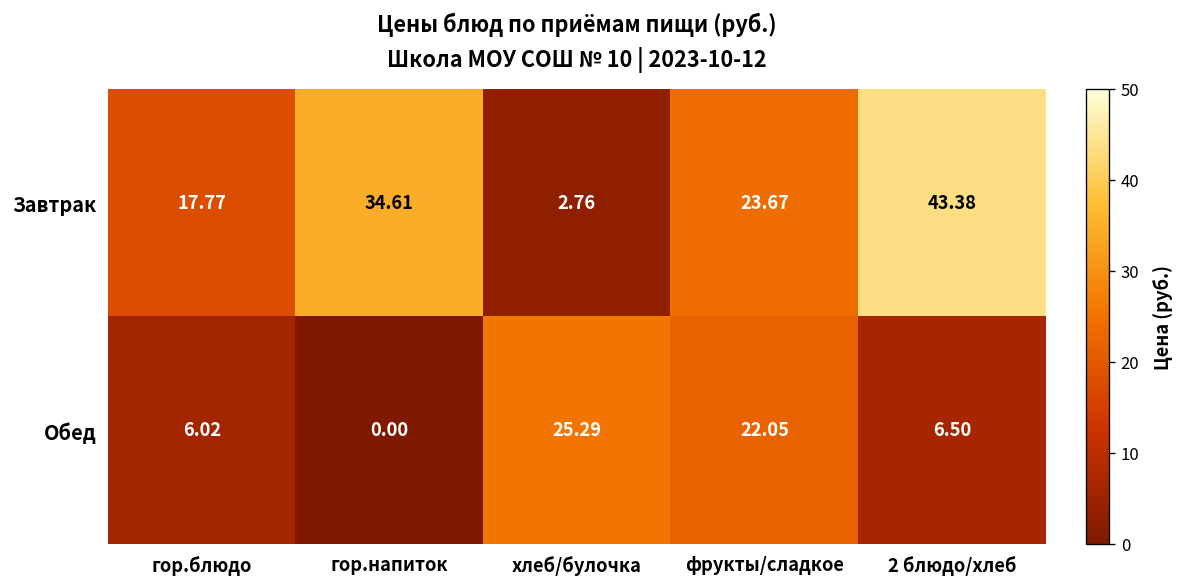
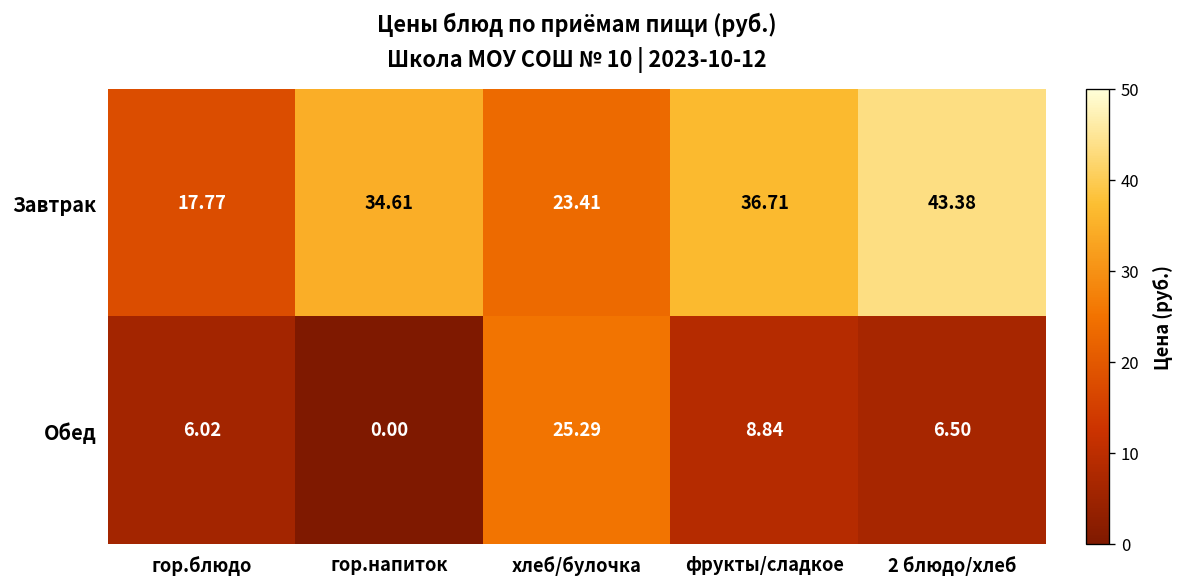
  {
    "Завтрак": {
      "гор.блюдо": 17.77,
      "гор.напиток": 34.61,
-     "хлеб/булочка": 2.76,
-     "фрукты/сладкое": 23.67,
+     "хлеб/булочка": 23.41,
+     "фрукты/сладкое": 36.71,
      "2 блюдо/хлеб": 43.38
    },
    "Обед": {
      "гор.блюдо": 6.02,
      "гор.напиток": 0.00,
      "хлеб/булочка": 25.29,
-     "фрукты/сладкое": 22.05,
+     "фрукты/сладкое": 8.84,
      "2 блюдо/хлеб": 6.50
    }
  }
